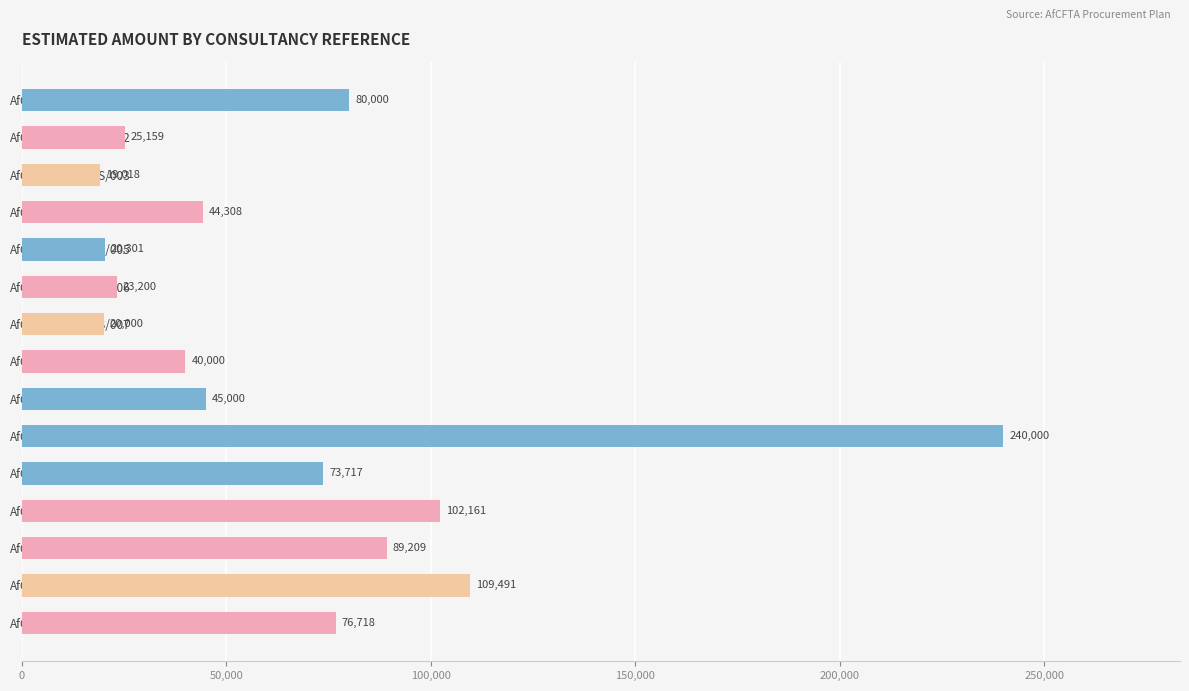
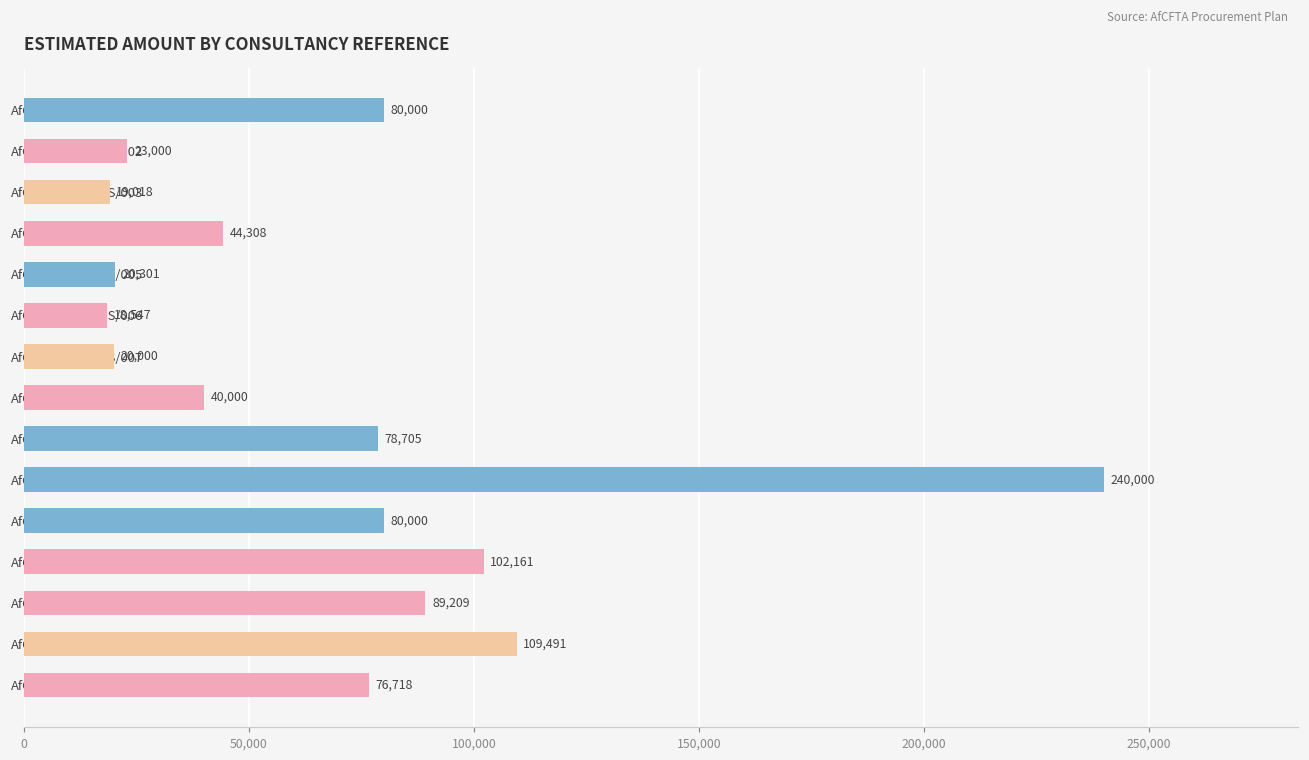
  {
    "AfCFTA/AHRM/CS/001": "80,000",
-   "AfCFTA/AHRM/CS/002": "25,159",
+   "AfCFTA/AHRM/CS/002": "23,000",
    "AfCFTA/AHRM/CS/003": "19,018",
    "AfCFTA/AHRM/CS/004": "44,308",
    "AfCFTA/AHRM/CS/005": "20,301",
-   "AfCFTA/AHRM/CS/006": "23,200",
+   "AfCFTA/AHRM/CS/006": "18,547",
    "AfCFTA/AHRM/CS/007": "20,000",
    "AfCFTA/AHRM/CS/008": "40,000",
-   "AfCFTA/FIN/CS/001": "45,000",
+   "AfCFTA/FIN/CS/001": "78,705",
    "AfCFTA/TIS/CS/001": "240,000",
-   "AfCFTA/TIS/CS/002": "73,717",
+   "AfCFTA/TIS/CS/002": "80,000",
    "AfCFTA/INV/CS/001": "102,161",
    "AfCFTA/INV/CS/002": "89,209",
    "AfCFTA/INV/CS/003": "109,491",
    "AfCFTA/INV/CS/004": "76,718"
  }
